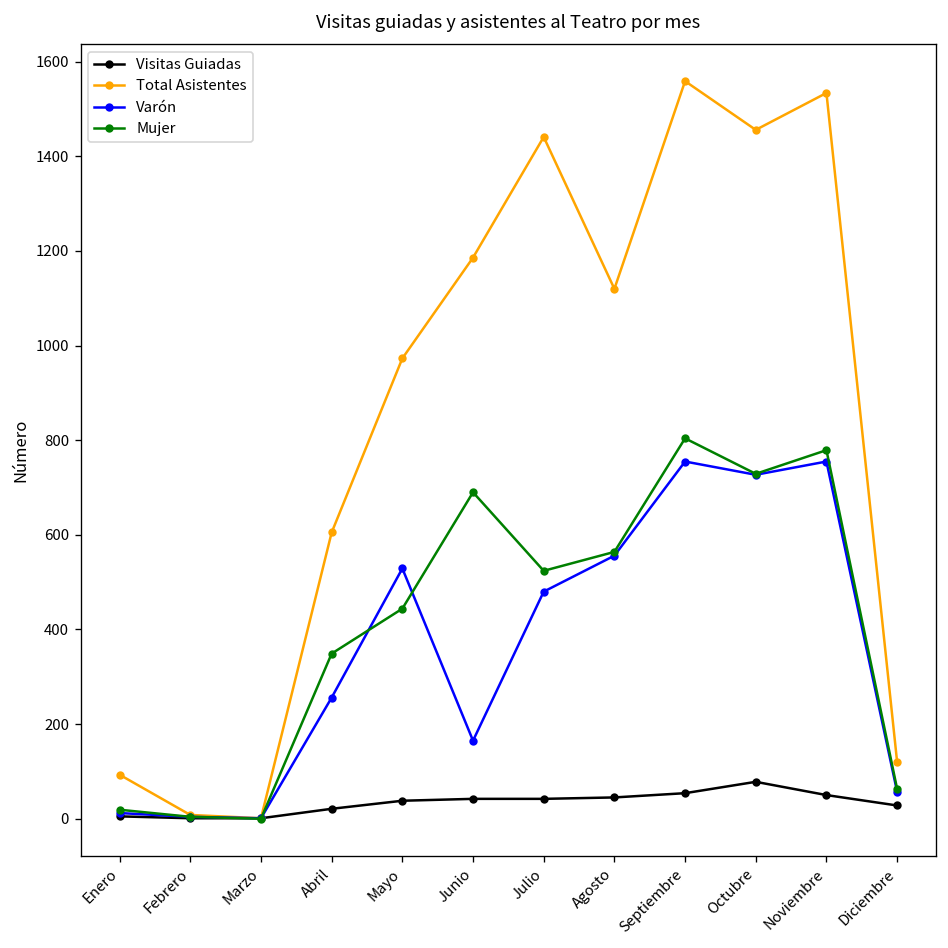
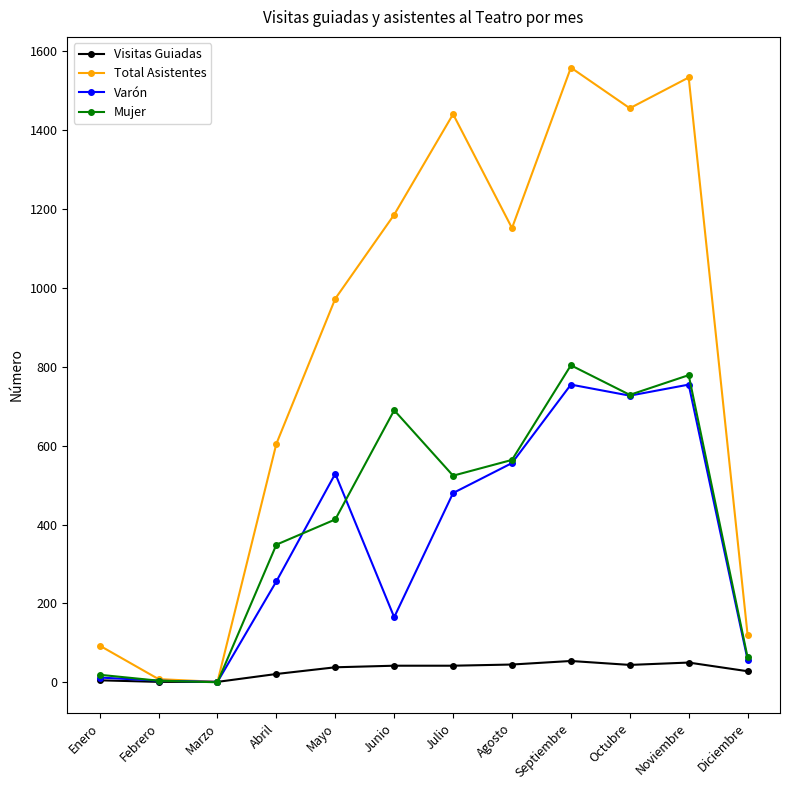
  {
    "Visitas Guiadas": {
      "Enero": 10,
      "Abril": 20,
      "Mayo": 40,
      "Junio": 40,
      "Julio": 40,
      "Agosto": 50,
      "Septiembre": 50,
-     "Octubre": 80,
+     "Octubre": 40,
      "Noviembre": 50,
      "Diciembre": 30
    },
    "Total Asistentes": {
      "Enero": 90,
      "Abril": 610,
      "Mayo": 970,
      "Junio": 1190,
      "Julio": 1440,
-     "Agosto": 1120,
+     "Agosto": 1150,
      "Septiembre": 1560,
      "Octubre": 1460,
      "Noviembre": 1530,
      "Diciembre": 120
    },
    "Varón": {
      "Enero": 10,
      "Abril": 260,
      "Mayo": 530,
      "Junio": 170,
      "Julio": 480,
      "Agosto": 560,
      "Septiembre": 760,
      "Noviembre": 760
    },
    "Mujer": {
      "Enero": 20,
      "Abril": 350,
-     "Mayo": 440,
+     "Mayo": 410,
      "Junio": 690,
      "Julio": 520,
      "Agosto": 560,
      "Septiembre": 800,
      "Noviembre": 780
    }
  }
